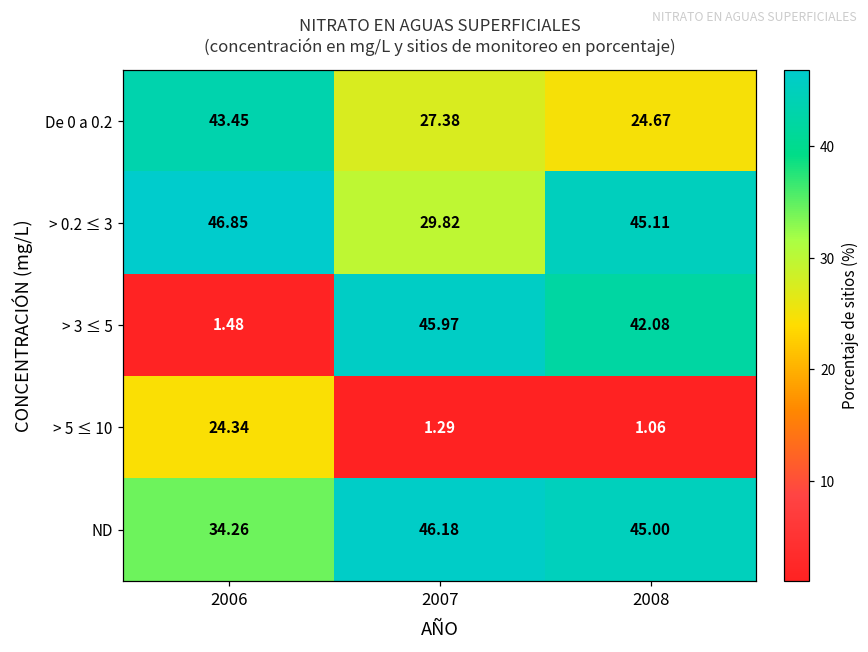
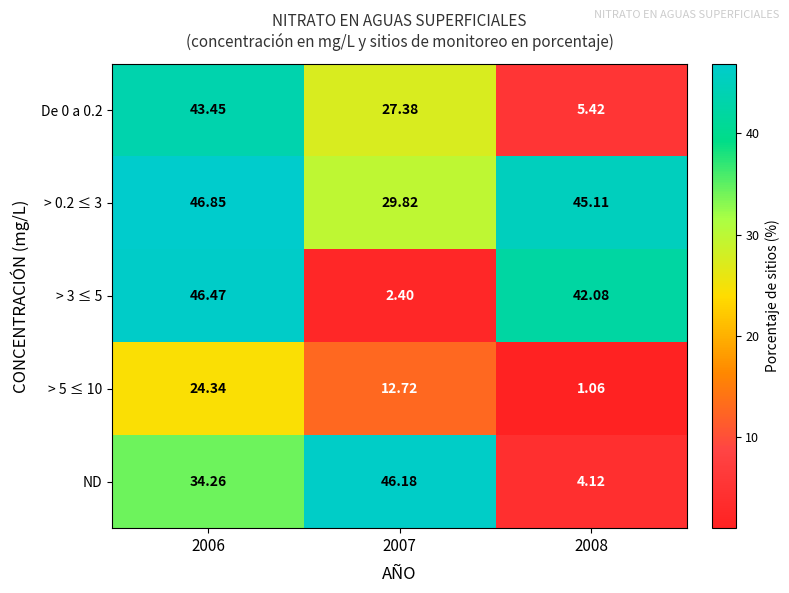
  {
    "De 0 a 0.2": {
      "2006": 43.45,
      "2007": 27.38,
-     "2008": 24.67
+     "2008": 5.42
    },
    "> 0.2 ≤ 3": {
      "2006": 46.85,
      "2007": 29.82,
      "2008": 45.11
    },
    "> 3 ≤ 5": {
-     "2006": 1.48,
-     "2007": 45.97,
+     "2006": 46.47,
+     "2007": 2.40,
      "2008": 42.08
    },
    "> 5 ≤ 10": {
      "2006": 24.34,
-     "2007": 1.29,
+     "2007": 12.72,
      "2008": 1.06
    },
    "ND": {
      "2006": 34.26,
      "2007": 46.18,
-     "2008": 45.00
+     "2008": 4.12
    }
  }
